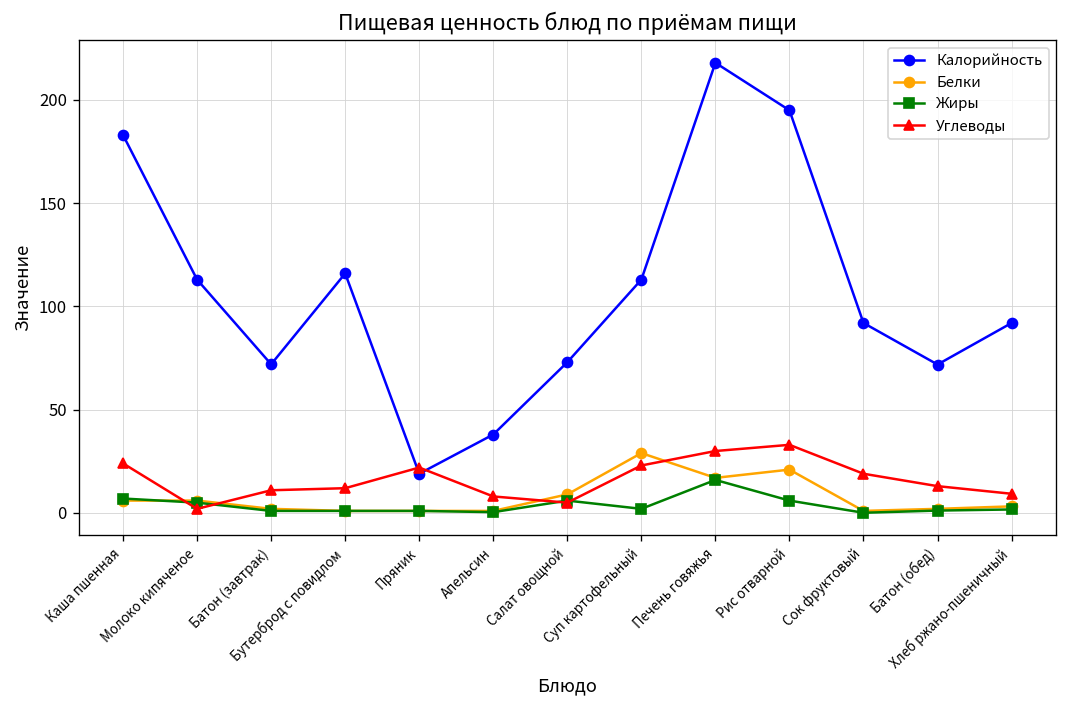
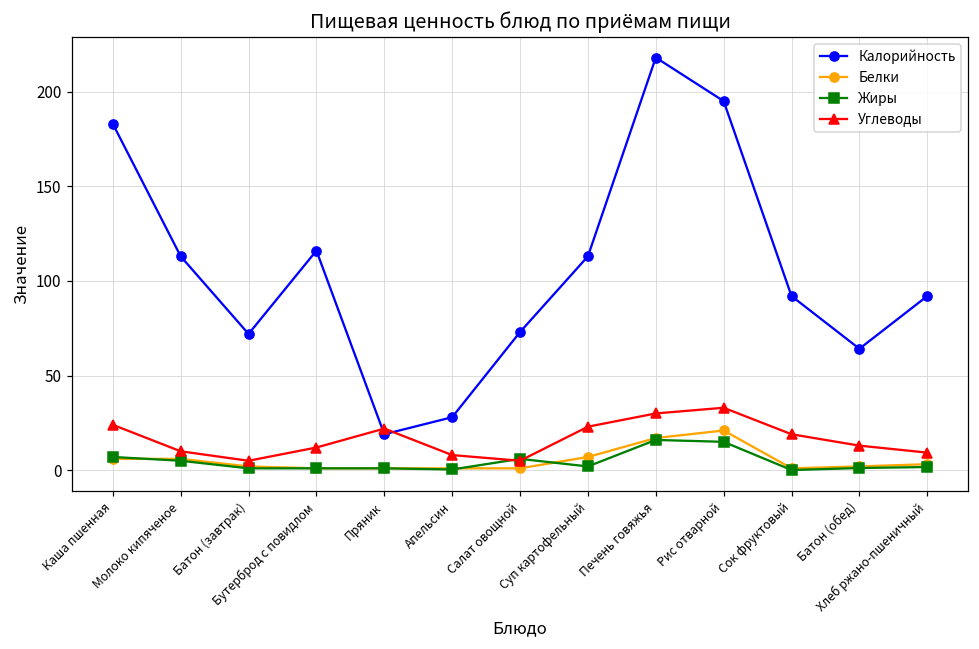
  {
    "Калорийность": {
      "Каша пшенная": 183,
      "Молоко кипяченое": 113,
      "Батон (завтрак)": 72,
      "Бутерброд с повидлом": 116,
      "Пряник": 19,
-     "Апельсин": 38,
+     "Апельсин": 28,
      "Салат овощной": 73,
      "Суп картофельный": 113,
      "Печень говяжья": 218,
      "Рис отварной": 195,
      "Сок фруктовый": 92,
-     "Батон (обед)": 72,
+     "Батон (обед)": 64,
      "Хлеб ржано-пшеничный": 92
    },
    "Белки": {
-     "Салат овощной": 9,
-     "Суп картофельный": 29,
+     "Салат овощной": 1,
+     "Суп картофельный": 7,
      "Рис отварной": 21,
      "Хлеб ржано-пшеничный": 3
    },
    "Жиры": {
      "Суп картофельный": 2,
-     "Рис отварной": 6,
+     "Рис отварной": 15,
      "Хлеб ржано-пшеничный": 2
    },
    "Углеводы": {
      "Каша пшенная": 24,
-     "Молоко кипяченое": 2,
-     "Батон (завтрак)": 11,
+     "Молоко кипяченое": 10,
+     "Батон (завтрак)": 5,
      "Бутерброд с повидлом": 12,
      "Пряник": 22,
      "Апельсин": 8,
      "Суп картофельный": 23,
      "Печень говяжья": 30,
      "Рис отварной": 33,
      "Сок фруктовый": 19,
      "Батон (обед)": 13,
      "Хлеб ржано-пшеничный": 9
    }
  }
